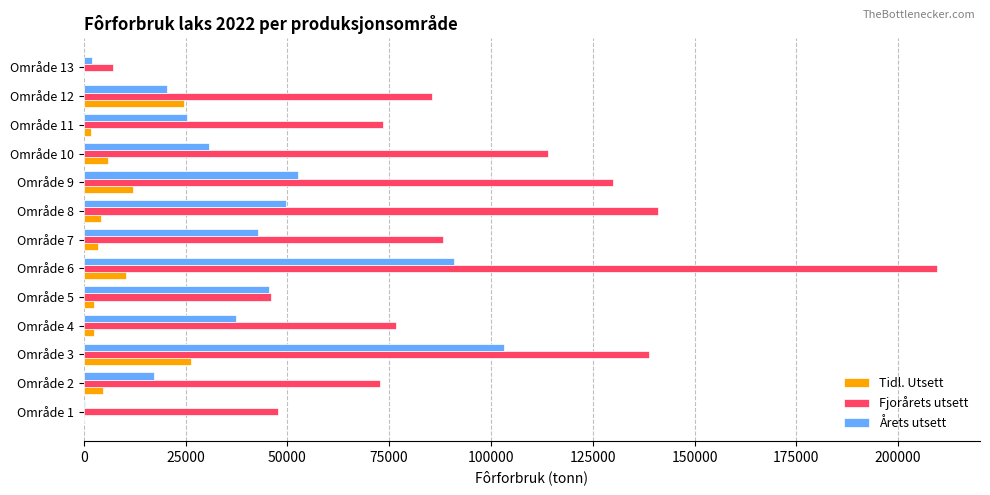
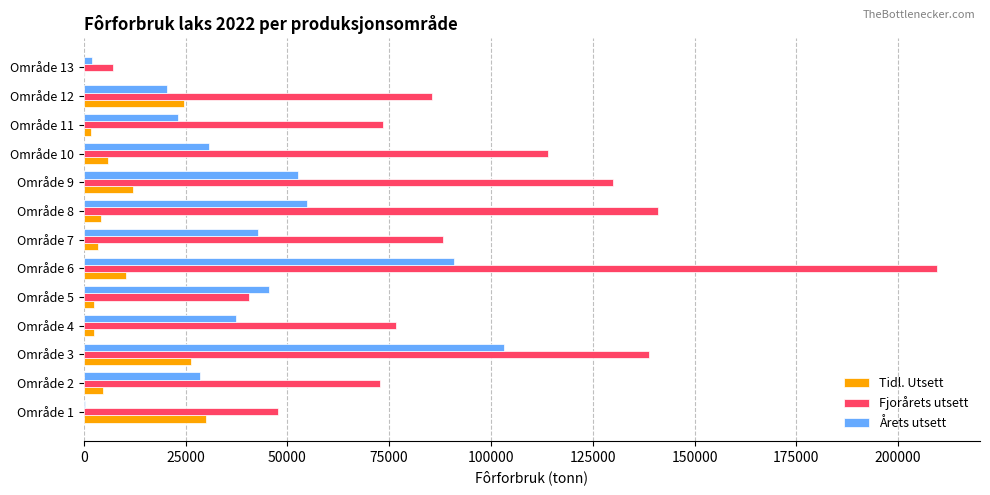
  {
    "Tidl. Utsett": {
      "Område 13": 0,
      "Område 12": 25000,
      "Område 11": 2000,
      "Område 10": 6000,
      "Område 9": 12000,
      "Område 8": 4000,
      "Område 7": 3000,
      "Område 6": 10000,
      "Område 5": 3000,
      "Område 4": 3000,
      "Område 3": 26000,
      "Område 2": 5000,
-     "Område 1": 0
+     "Område 1": 30000
    },
    "Fjorårets utsett": {
      "Område 13": 7000,
      "Område 12": 86000,
      "Område 11": 74000,
      "Område 10": 114000,
      "Område 9": 130000,
      "Område 8": 141000,
      "Område 7": 88000,
      "Område 6": 210000,
-     "Område 5": 46000,
+     "Område 5": 41000,
      "Område 4": 77000,
      "Område 3": 139000,
      "Område 2": 73000,
      "Område 1": 48000
    },
    "Årets utsett": {
      "Område 13": 2000,
      "Område 12": 20000,
-     "Område 11": 25000,
+     "Område 11": 23000,
      "Område 10": 31000,
      "Område 9": 53000,
-     "Område 8": 50000,
+     "Område 8": 55000,
      "Område 7": 43000,
      "Område 6": 91000,
      "Område 5": 46000,
      "Område 4": 37000,
      "Område 3": 103000,
-     "Område 2": 17000
+     "Område 2": 29000
    }
  }
